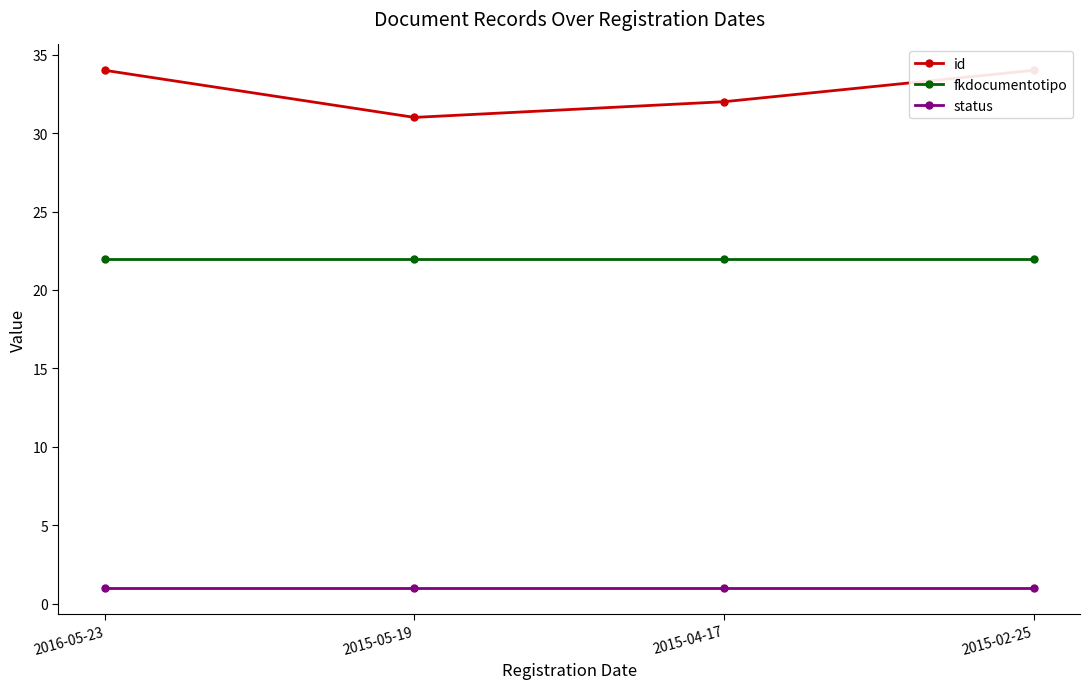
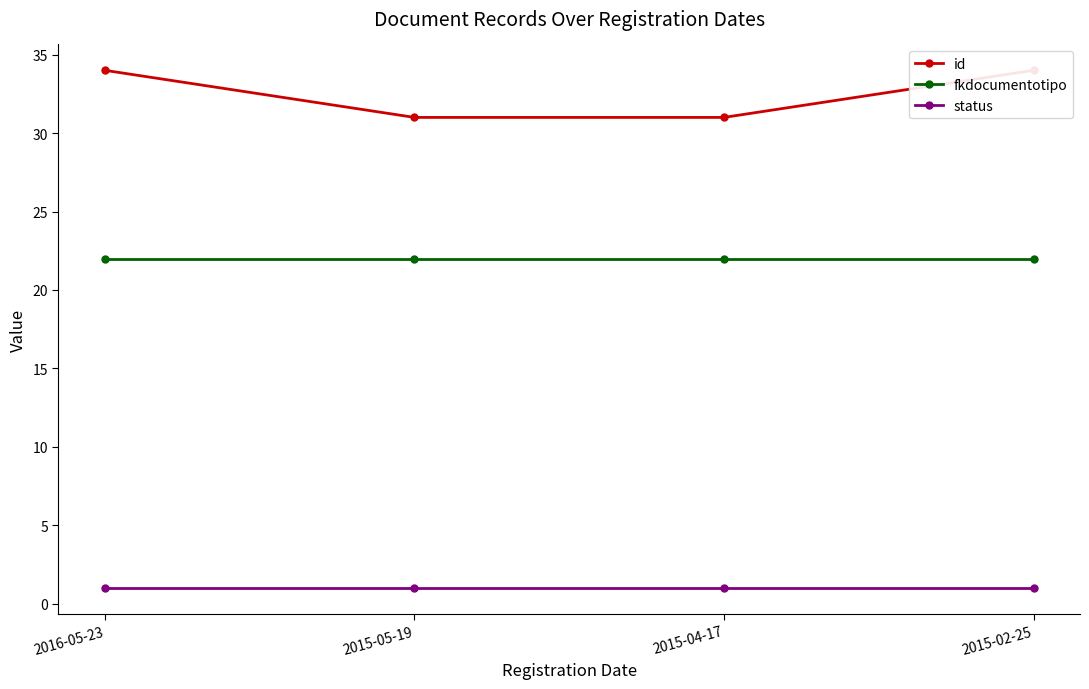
  {
    "id": {
      "2016-05-23": 34,
      "2015-05-19": 31,
-     "2015-04-17": 32
+     "2015-04-17": 31
    },
    "fkdocumentotipo": {
      "2016-05-23": 22,
      "2015-05-19": 22,
      "2015-04-17": 22,
      "2015-02-25": 22
    },
    "status": {
      "2016-05-23": 1,
      "2015-05-19": 1,
      "2015-04-17": 1,
      "2015-02-25": 1
    }
  }
